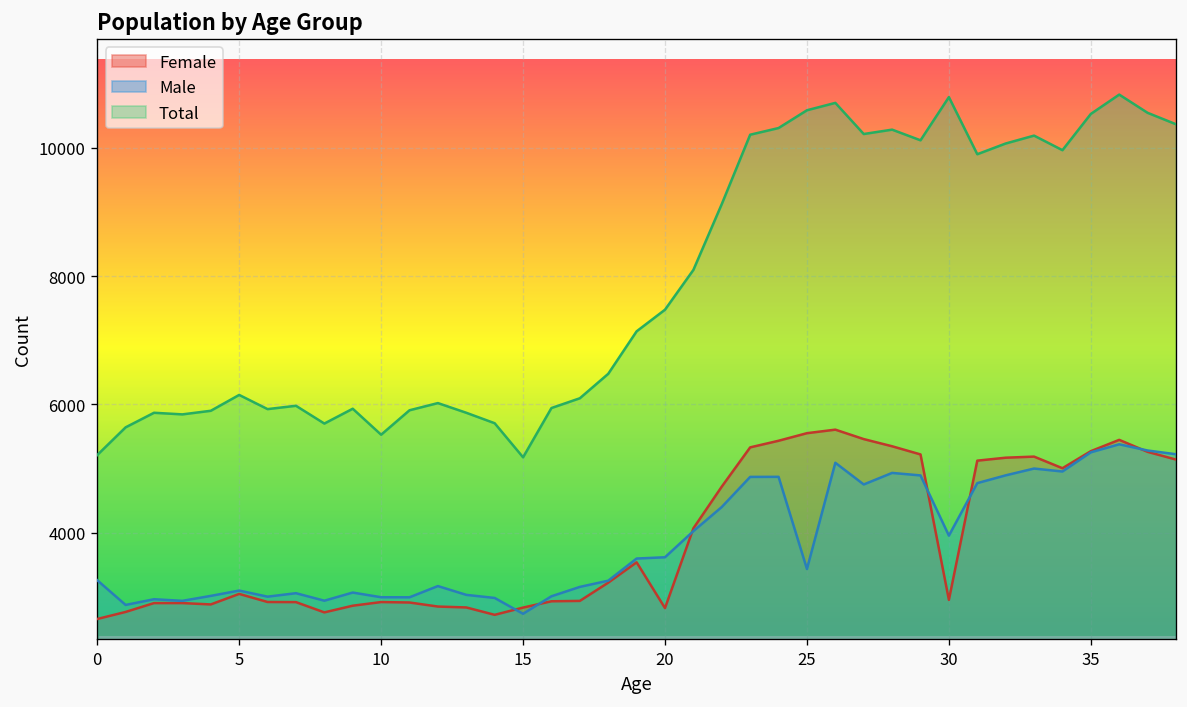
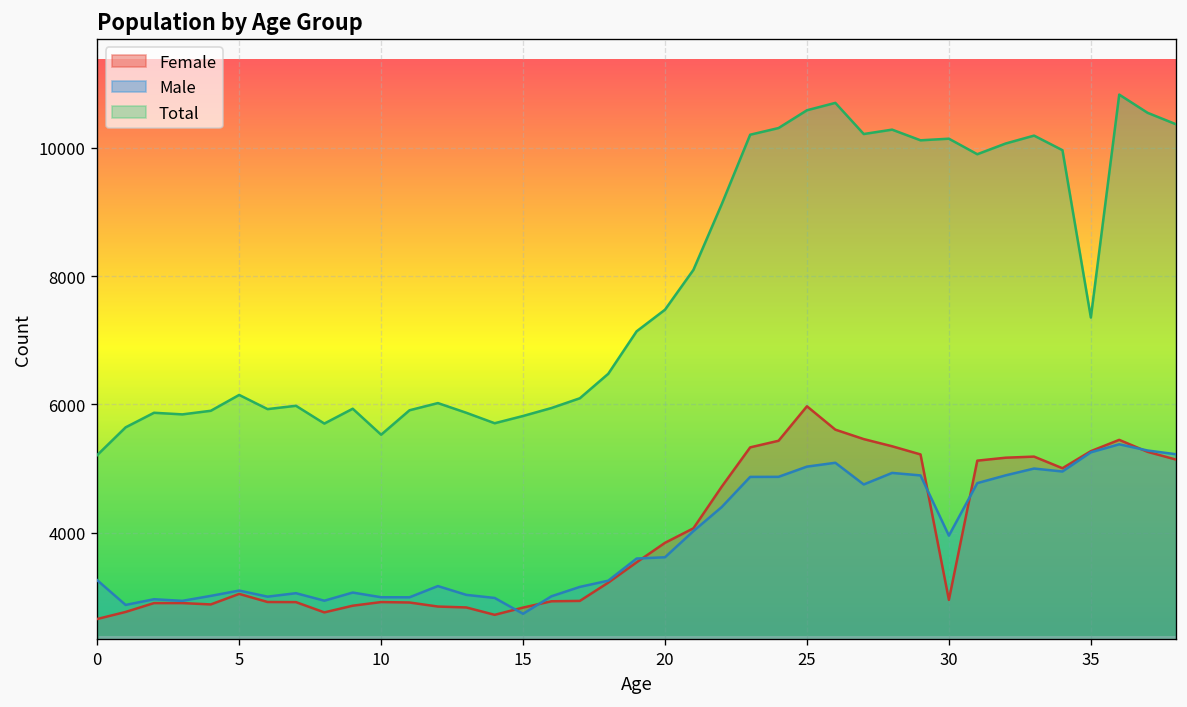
  {
    "Female": {
      "0": 2700,
      "5": 3000,
      "10": 2900,
      "15": 2800,
-     "20": 2800,
-     "25": 5600,
+     "20": 3800,
+     "25": 6000,
      "30": 3000
    },
    "Male": {
      "0": 3300,
      "5": 3100,
      "10": 3000,
      "15": 2700,
      "20": 3600,
-     "25": 3400,
+     "25": 5000,
      "30": 4000
    },
    "Total": {
      "0": 5200,
      "5": 6100,
      "10": 5500,
-     "15": 5200,
+     "15": 5800,
      "20": 7500,
      "25": 10600,
-     "30": 10800,
-     "35": 10500
+     "30": 10100,
+     "35": 7400
    }
  }
